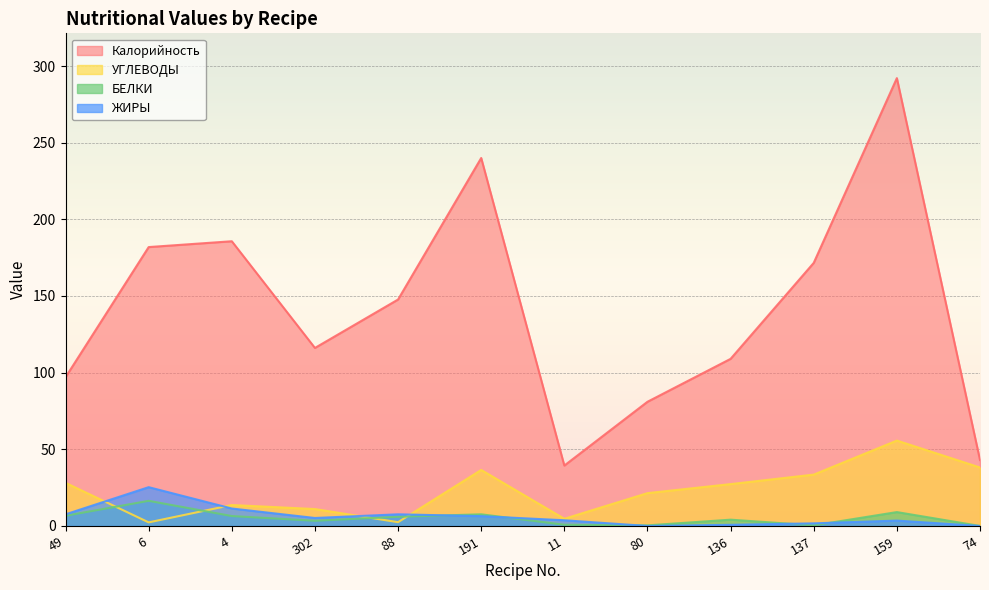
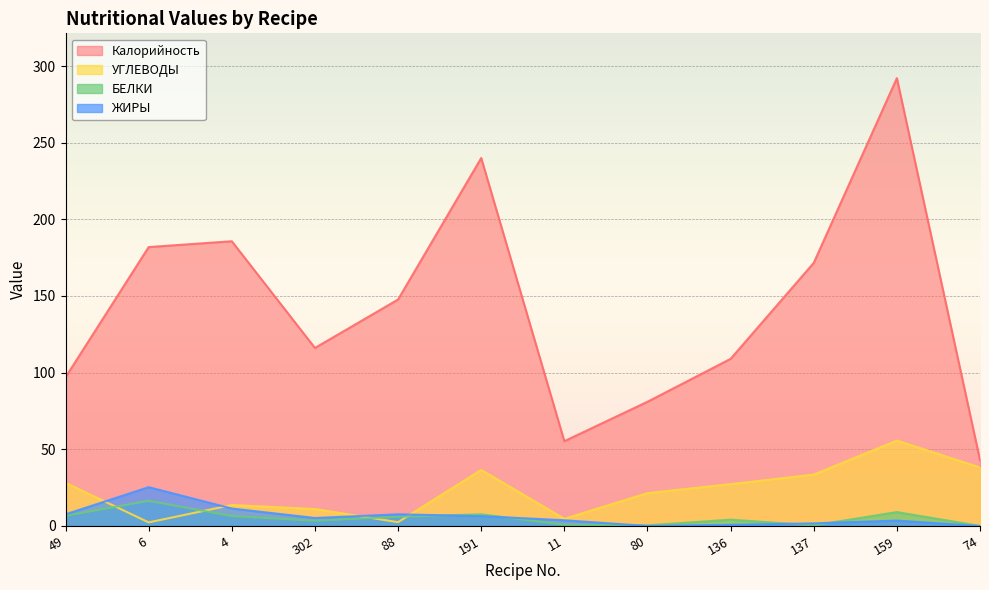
  {
    "Калорийность": {
      "49": 97,
      "6": 182,
      "4": 186,
      "302": 116,
      "88": 148,
      "191": 240,
-     "11": 39,
+     "11": 55,
      "80": 81,
      "136": 109,
      "137": 172,
      "159": 292,
      "74": 43
    },
    "УГЛЕВОДЫ": {
      "49": 28,
      "6": 2,
      "4": 14,
      "302": 11,
      "88": 2,
      "191": 37,
      "80": 21,
      "136": 27,
      "137": 34,
      "159": 56,
      "74": 38
    },
    "БЕЛКИ": {
      "6": 16,
      "4": 6,
      "302": 3,
      "11": 1,
      "136": 4,
      "159": 9
    },
    "ЖИРЫ": {
      "6": 25,
      "4": 11,
      "302": 5,
      "136": 1,
      "159": 4
    }
  }
